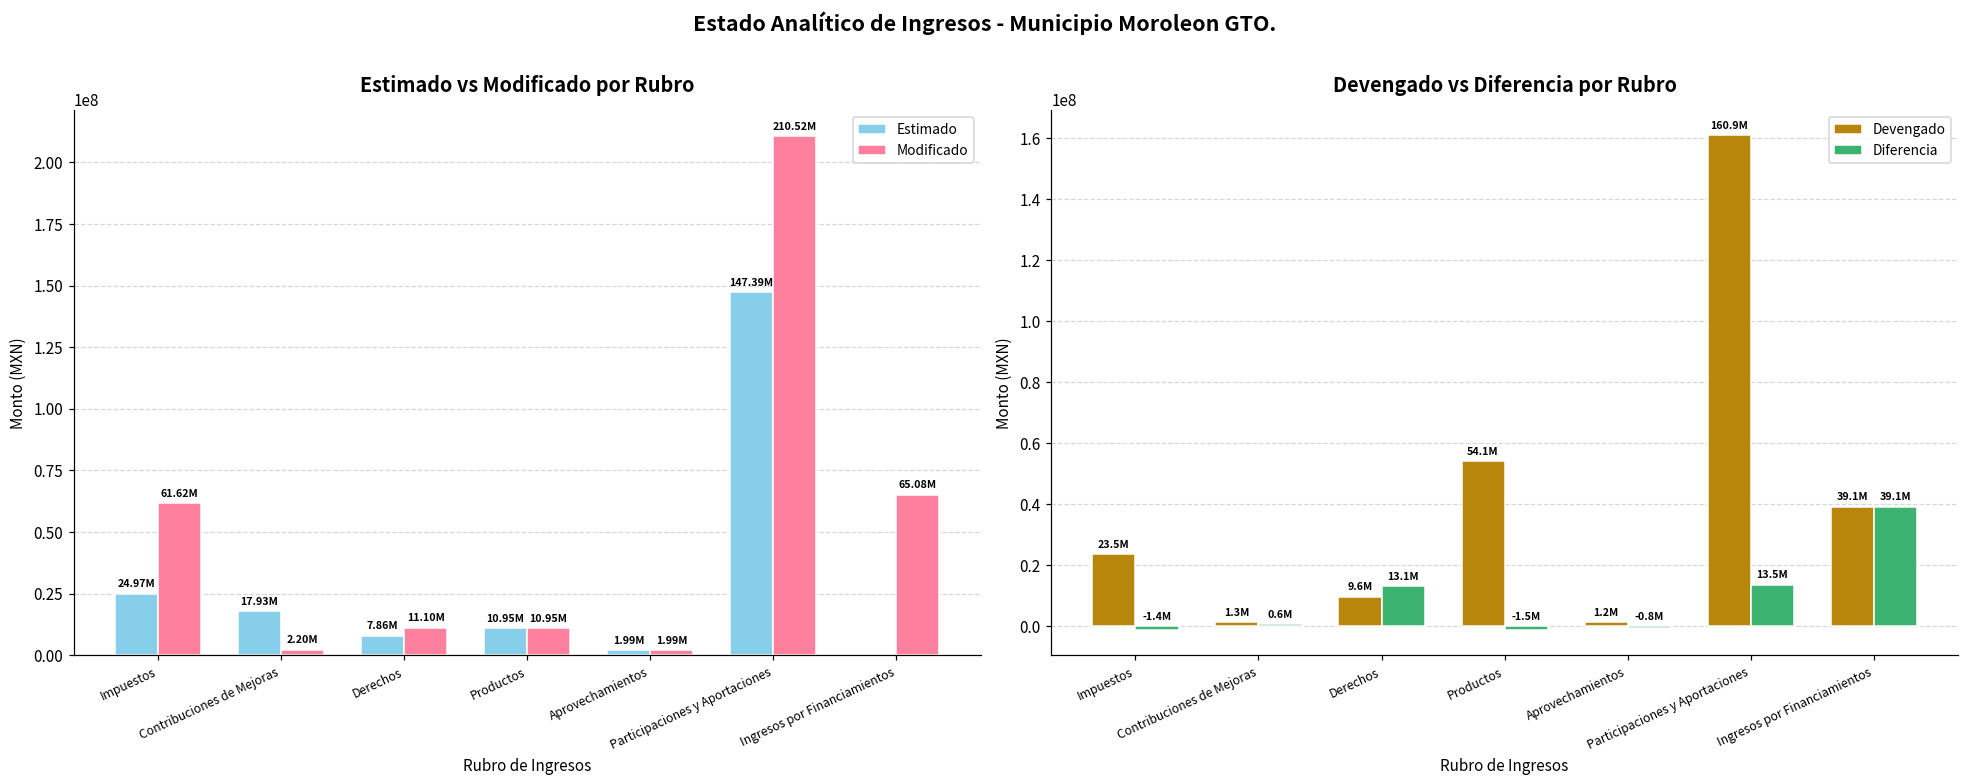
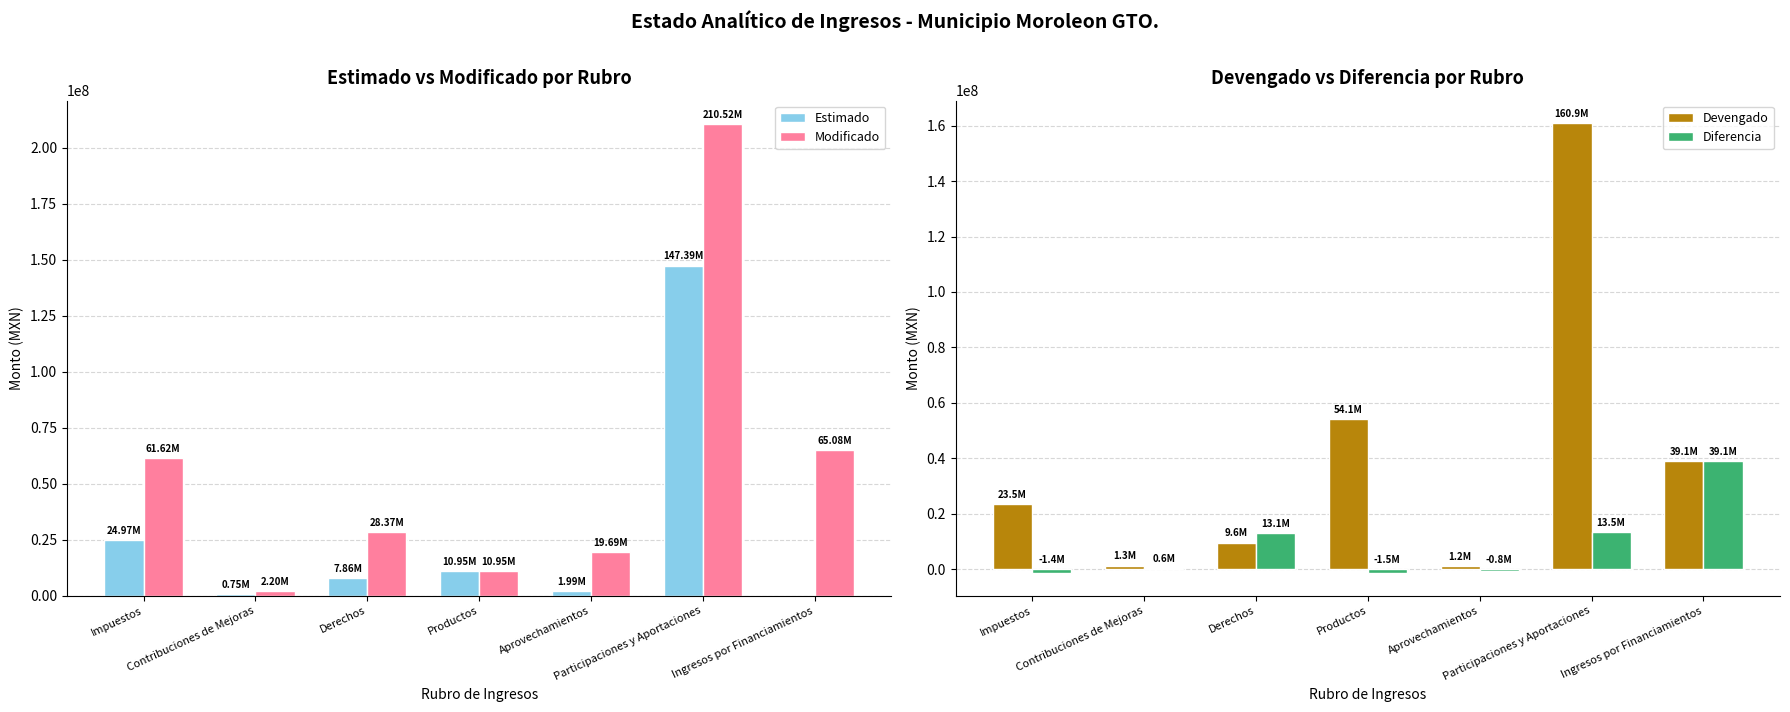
  {
    "Estimado vs Modificado por Rubro": {
      "Estimado": {
        "Impuestos": "24.97M",
-       "Contribuciones de Mejoras": "17.93M",
+       "Contribuciones de Mejoras": "0.75M",
        "Derechos": "7.86M",
        "Productos": "10.95M",
        "Aprovechamientos": "1.99M",
        "Participaciones y Aportaciones": "147.39M"
      },
      "Modificado": {
        "Impuestos": "61.62M",
        "Contribuciones de Mejoras": "2.20M",
-       "Derechos": "11.10M",
+       "Derechos": "28.37M",
        "Productos": "10.95M",
-       "Aprovechamientos": "1.99M",
+       "Aprovechamientos": "19.69M",
        "Participaciones y Aportaciones": "210.52M",
        "Ingresos por Financiamientos": "65.08M"
      }
    },
    "Devengado vs Diferencia por Rubro": {
      "Devengado": {
        "Impuestos": "23.5M",
        "Contribuciones de Mejoras": "1.3M",
        "Derechos": "9.6M",
        "Productos": "54.1M",
        "Aprovechamientos": "1.2M",
        "Participaciones y Aportaciones": "160.9M",
        "Ingresos por Financiamientos": "39.1M"
      },
      "Diferencia": {
        "Impuestos": "-1.4M",
        "Contribuciones de Mejoras": "0.6M",
        "Derechos": "13.1M",
        "Productos": "-1.5M",
        "Aprovechamientos": "-0.8M",
        "Participaciones y Aportaciones": "13.5M",
        "Ingresos por Financiamientos": "39.1M"
      }
    }
  }
